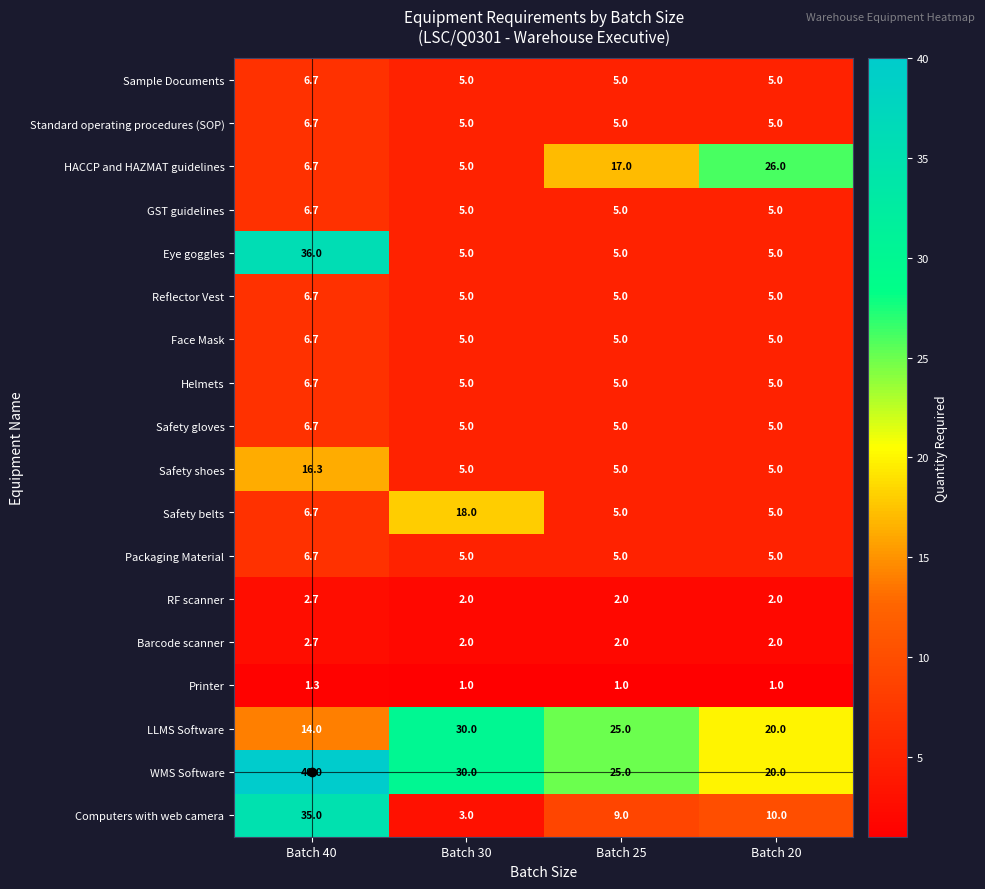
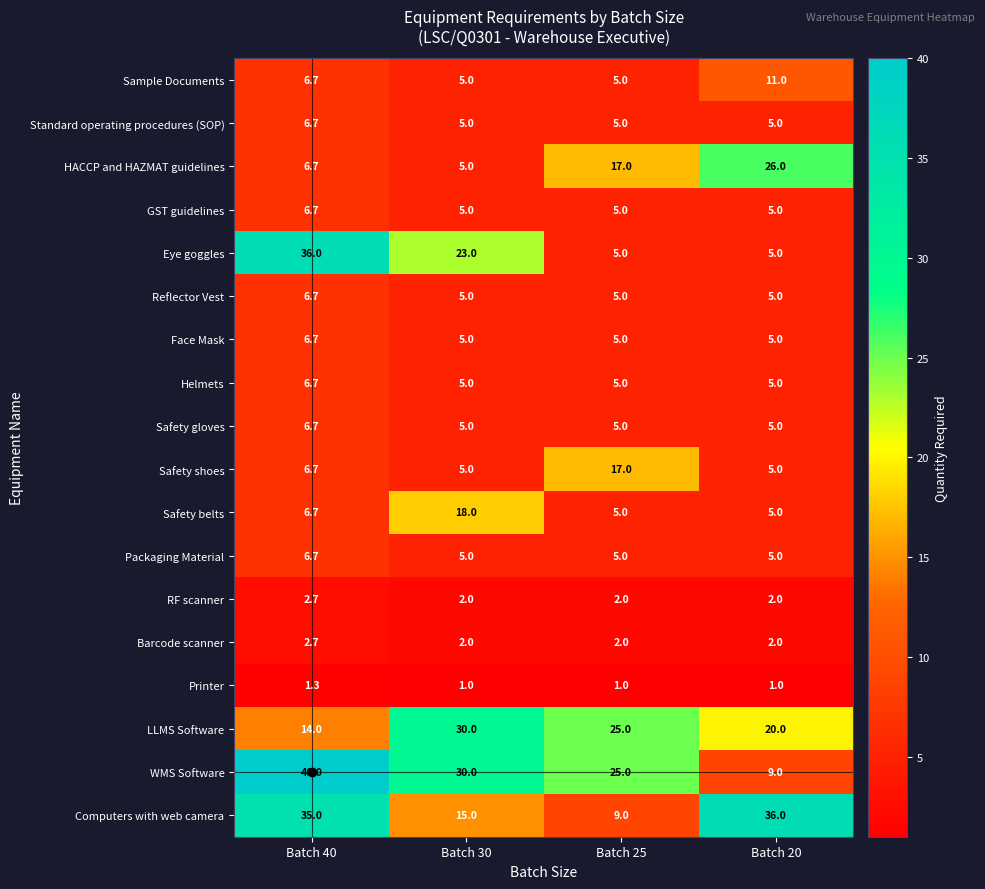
  {
    "Sample Documents": {
      "Batch 40": 6.7,
      "Batch 30": 5.0,
      "Batch 25": 5.0,
-     "Batch 20": 5.0
+     "Batch 20": 11.0
    },
    "Standard operating procedures (SOP)": {
      "Batch 40": 6.7,
      "Batch 30": 5.0,
      "Batch 25": 5.0,
      "Batch 20": 5.0
    },
    "HACCP and HAZMAT guidelines": {
      "Batch 40": 6.7,
      "Batch 30": 5.0,
      "Batch 25": 17.0,
      "Batch 20": 26.0
    },
    "GST guidelines": {
      "Batch 40": 6.7,
      "Batch 30": 5.0,
      "Batch 25": 5.0,
      "Batch 20": 5.0
    },
    "Eye goggles": {
      "Batch 40": 36.0,
-     "Batch 30": 5.0,
+     "Batch 30": 23.0,
      "Batch 25": 5.0,
      "Batch 20": 5.0
    },
    "Reflector Vest": {
      "Batch 40": 6.7,
      "Batch 30": 5.0,
      "Batch 25": 5.0,
      "Batch 20": 5.0
    },
    "Face Mask": {
      "Batch 40": 6.7,
      "Batch 30": 5.0,
      "Batch 25": 5.0,
      "Batch 20": 5.0
    },
    "Helmets": {
      "Batch 40": 6.7,
      "Batch 30": 5.0,
      "Batch 25": 5.0,
      "Batch 20": 5.0
    },
    "Safety gloves": {
      "Batch 40": 6.7,
      "Batch 30": 5.0,
      "Batch 25": 5.0,
      "Batch 20": 5.0
    },
    "Safety shoes": {
-     "Batch 40": 16.3,
+     "Batch 40": 6.7,
      "Batch 30": 5.0,
-     "Batch 25": 5.0,
+     "Batch 25": 17.0,
      "Batch 20": 5.0
    },
    "Safety belts": {
      "Batch 40": 6.7,
      "Batch 30": 18.0,
      "Batch 25": 5.0,
      "Batch 20": 5.0
    },
    "Packaging Material": {
      "Batch 40": 6.7,
      "Batch 30": 5.0,
      "Batch 25": 5.0,
      "Batch 20": 5.0
    },
    "RF scanner": {
      "Batch 40": 2.7,
      "Batch 30": 2.0,
      "Batch 25": 2.0,
      "Batch 20": 2.0
    },
    "Barcode scanner": {
      "Batch 40": 2.7,
      "Batch 30": 2.0,
      "Batch 25": 2.0,
      "Batch 20": 2.0
    },
    "Printer": {
      "Batch 40": 1.3,
      "Batch 30": 1.0,
      "Batch 25": 1.0,
      "Batch 20": 1.0
    },
    "LLMS Software": {
      "Batch 40": 14.0,
      "Batch 30": 30.0,
      "Batch 25": 25.0,
      "Batch 20": 20.0
    },
    "WMS Software": {
      "Batch 30": 30.0,
      "Batch 25": 25.0,
-     "Batch 20": 20.0
+     "Batch 20": 9.0
    },
    "Computers with web camera": {
      "Batch 40": 35.0,
-     "Batch 30": 3.0,
+     "Batch 30": 15.0,
      "Batch 25": 9.0,
-     "Batch 20": 10.0
+     "Batch 20": 36.0
    }
  }
